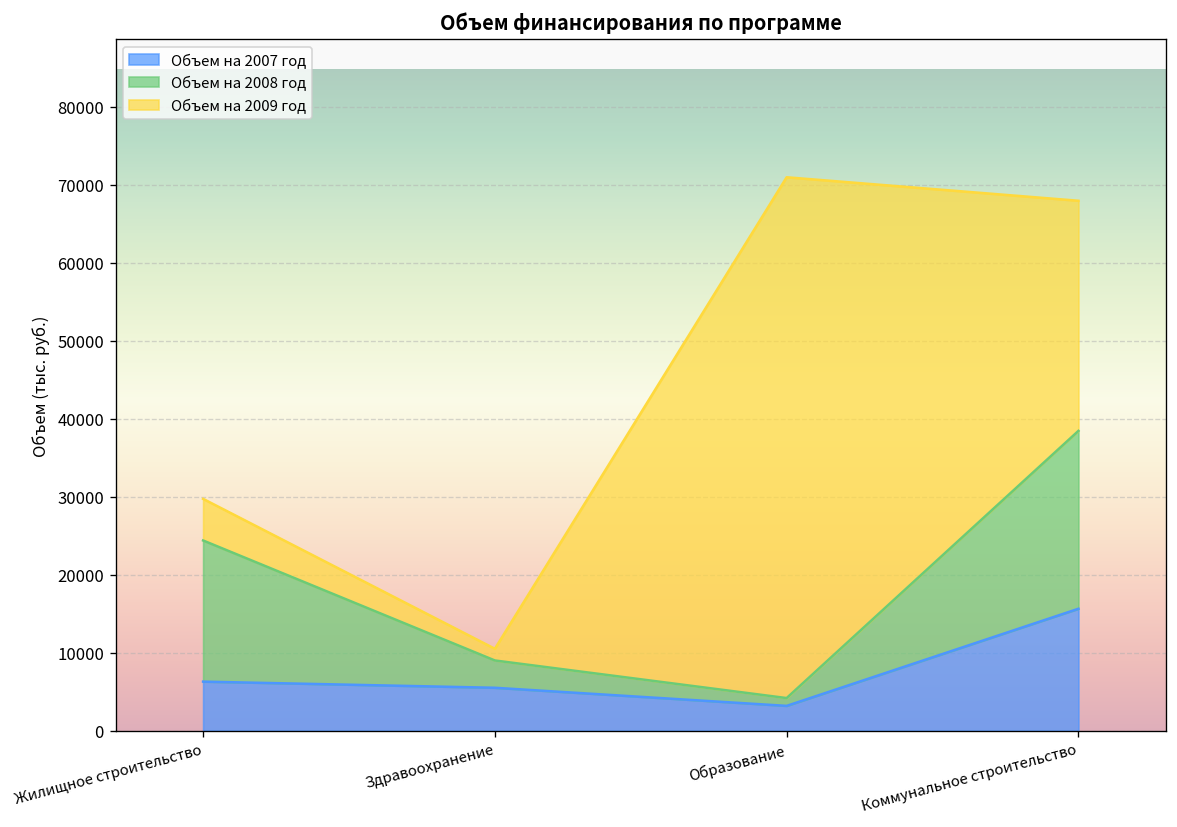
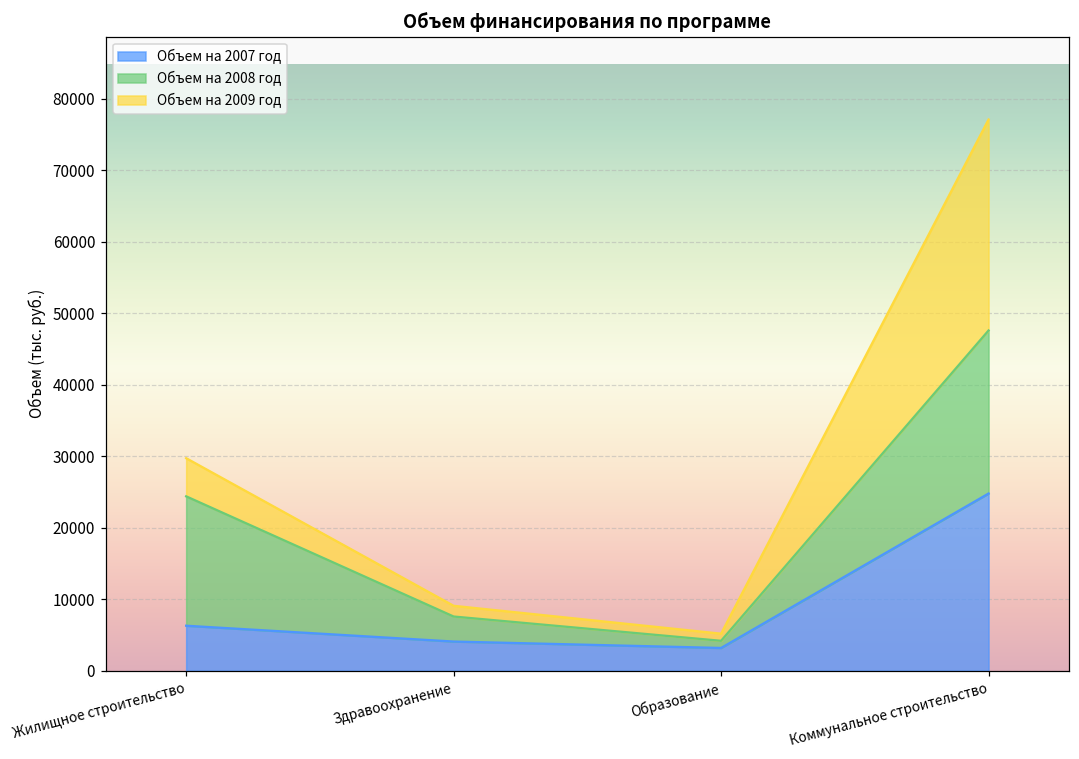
  {
    "Объем на 2007 год": {
      "Жилищное строительство": 6000,
-     "Здравоохранение": 6000,
+     "Здравоохранение": 4000,
      "Образование": 3000,
-     "Коммунальное строительство": 16000
+     "Коммунальное строительство": 25000
    },
    "Объем на 2008 год": {
      "Жилищное строительство": 18000,
      "Здравоохранение": 4000,
      "Образование": 1000,
      "Коммунальное строительство": 23000
    },
    "Объем на 2009 год": {
      "Жилищное строительство": 5000,
      "Здравоохранение": 2000,
-     "Образование": 67000,
+     "Образование": 1000,
      "Коммунальное строительство": 30000
    }
  }
